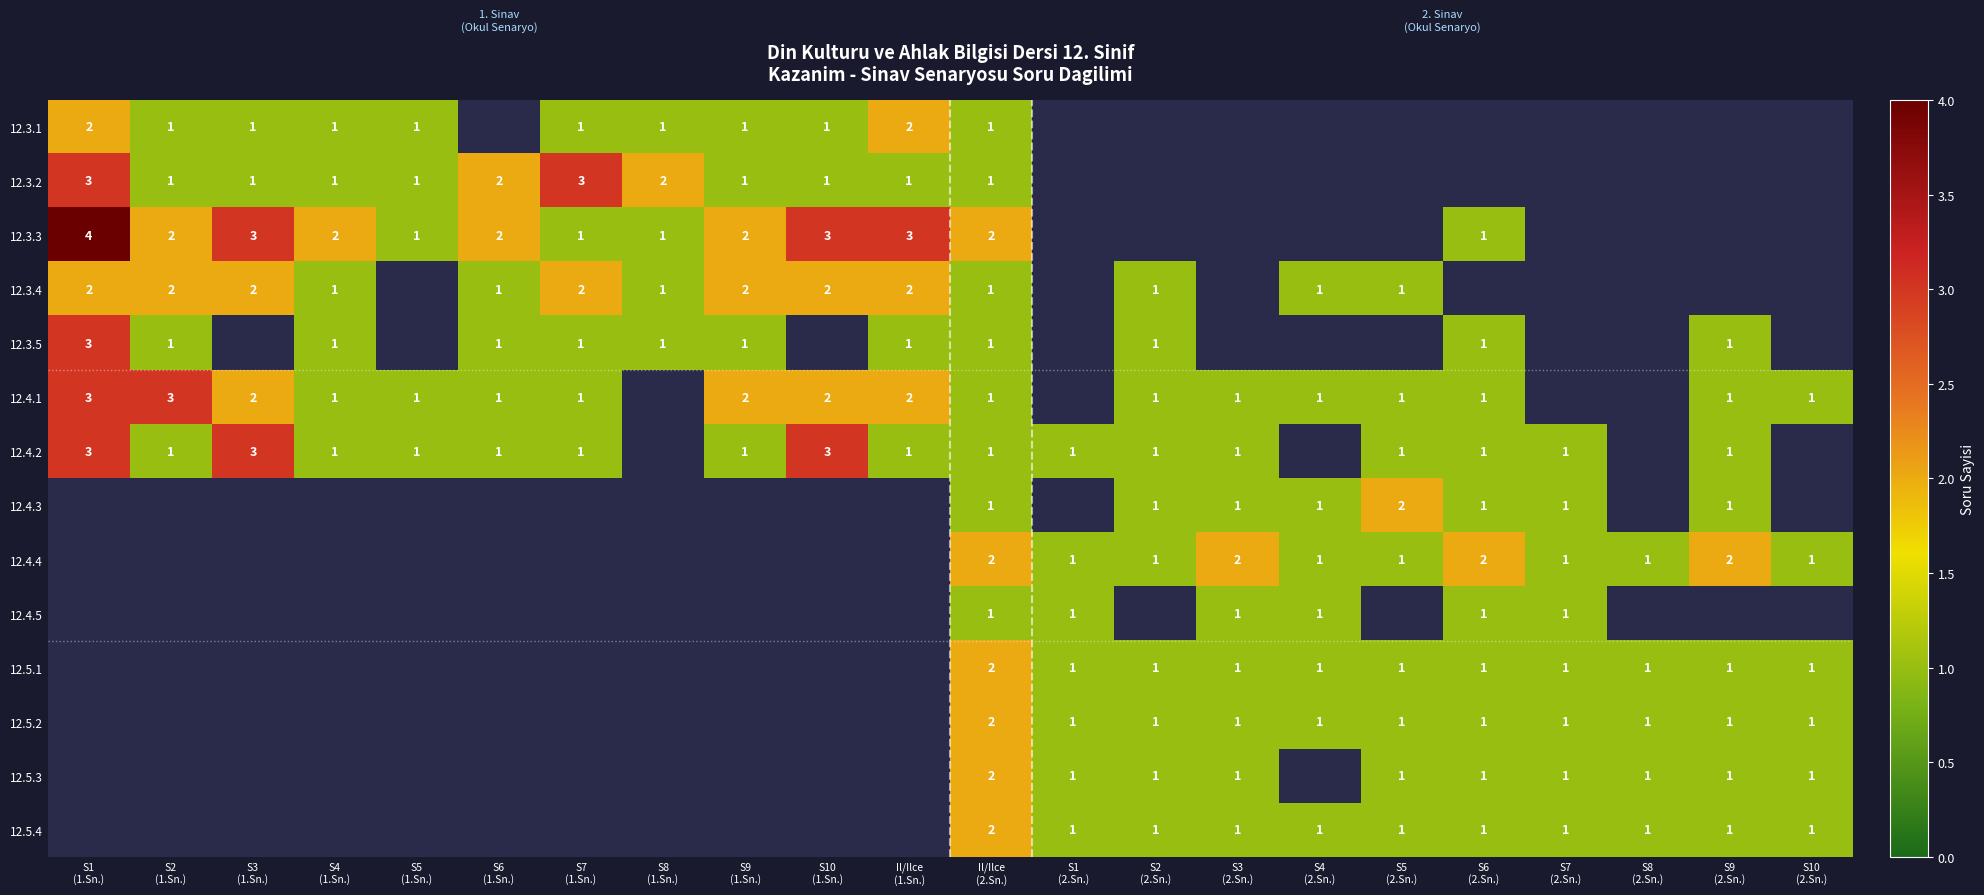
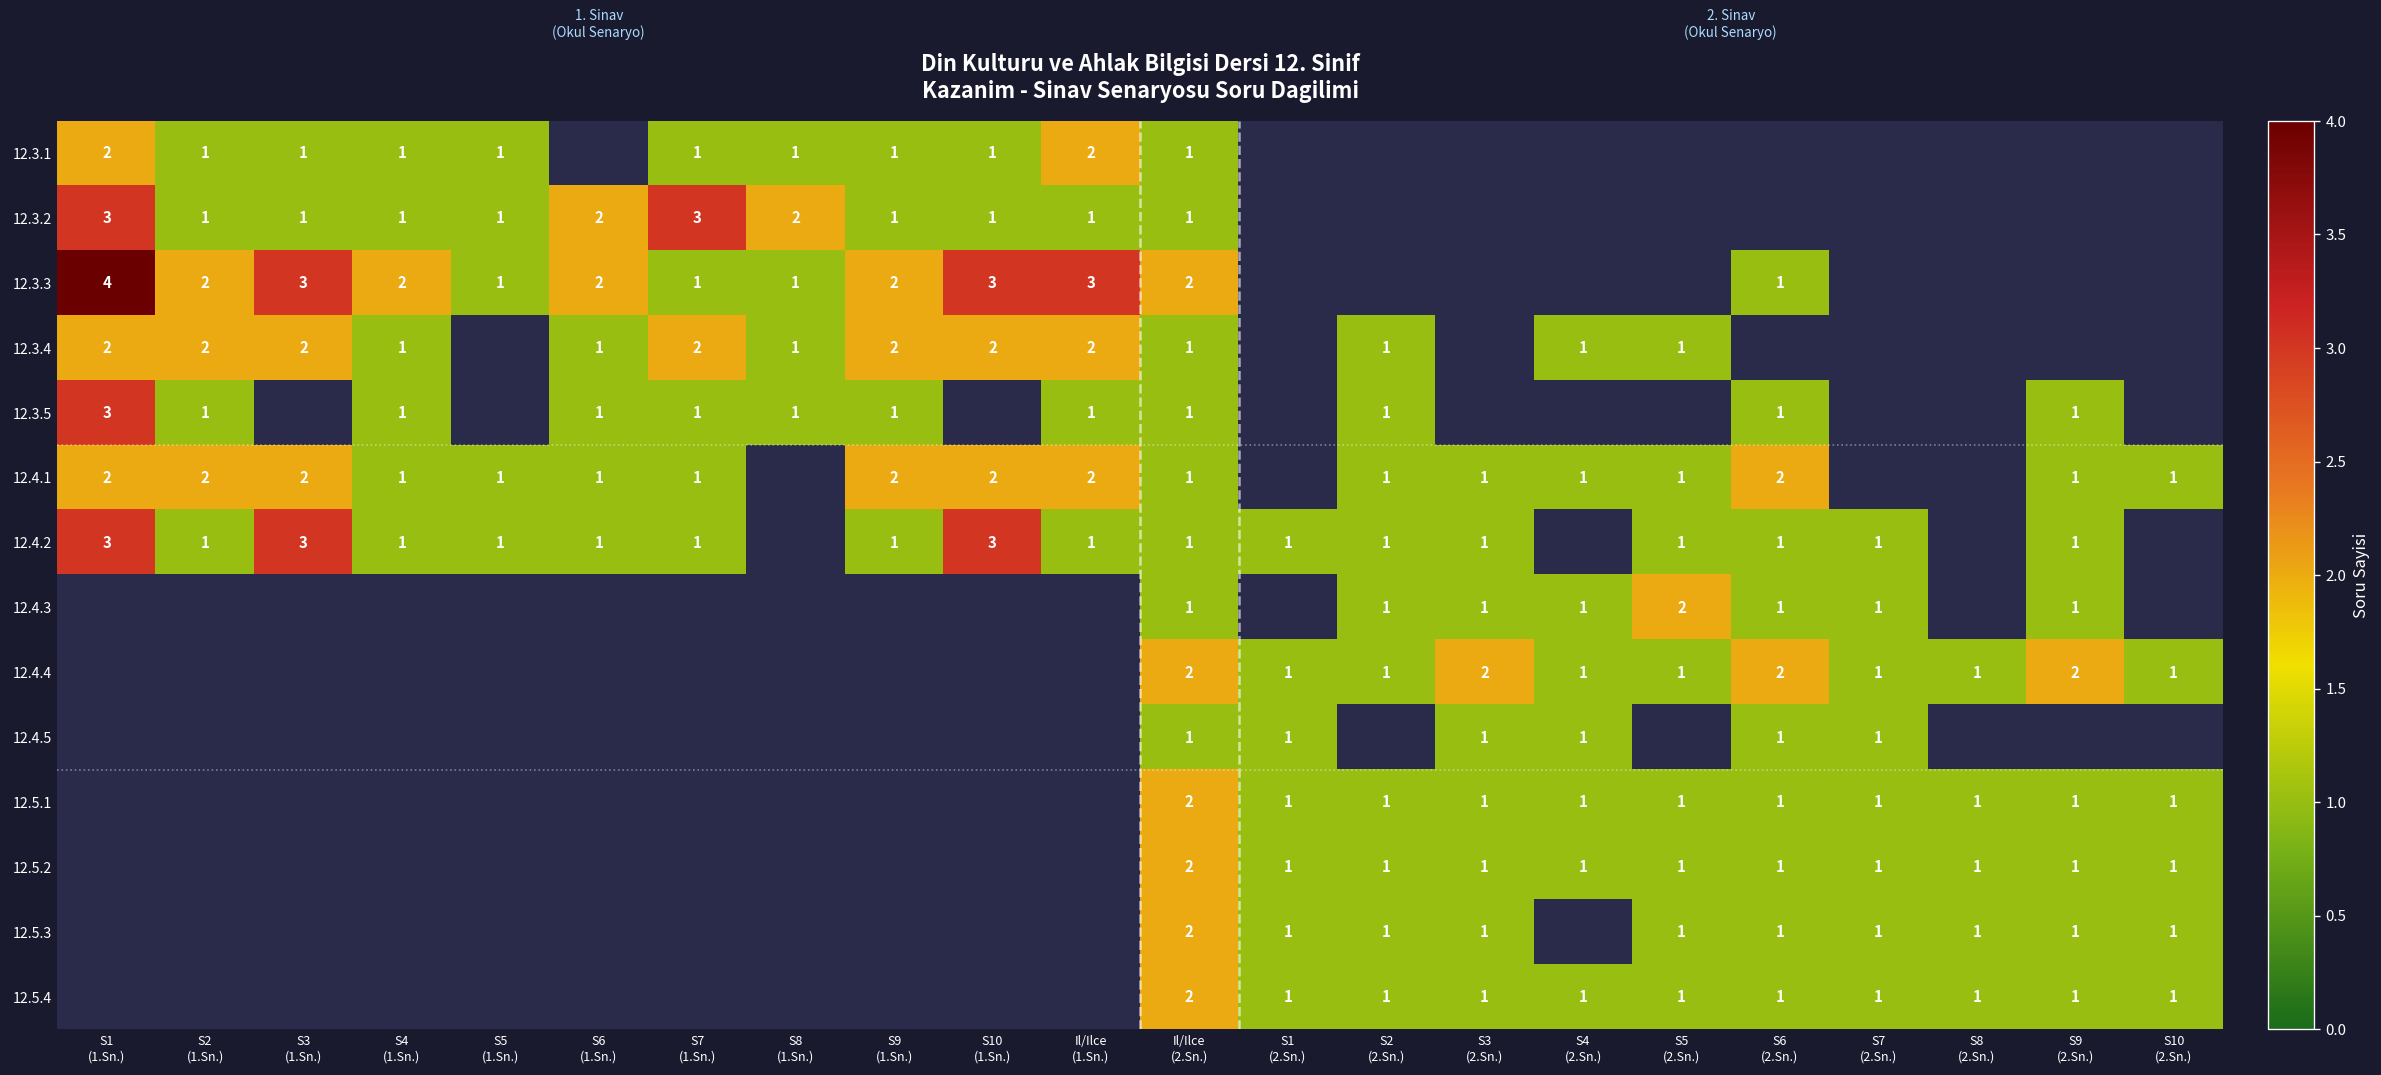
  {
    "12.3.1": {
      "S1 (1.Sn.)": 2,
      "S2 (1.Sn.)": 1,
      "S3 (1.Sn.)": 1,
      "S4 (1.Sn.)": 1,
      "S5 (1.Sn.)": 1,
      "S7 (1.Sn.)": 1,
      "S8 (1.Sn.)": 1,
      "S9 (1.Sn.)": 1,
      "S10 (1.Sn.)": 1,
      "Il/Ilce (1.Sn.)": 2,
      "Il/Ilce (2.Sn.)": 1
    },
    "12.3.2": {
      "S1 (1.Sn.)": 3,
      "S2 (1.Sn.)": 1,
      "S3 (1.Sn.)": 1,
      "S4 (1.Sn.)": 1,
      "S5 (1.Sn.)": 1,
      "S6 (1.Sn.)": 2,
      "S7 (1.Sn.)": 3,
      "S8 (1.Sn.)": 2,
      "S9 (1.Sn.)": 1,
      "S10 (1.Sn.)": 1,
      "Il/Ilce (1.Sn.)": 1,
      "Il/Ilce (2.Sn.)": 1
    },
    "12.3.3": {
      "S1 (1.Sn.)": 4,
      "S2 (1.Sn.)": 2,
      "S3 (1.Sn.)": 3,
      "S4 (1.Sn.)": 2,
      "S5 (1.Sn.)": 1,
      "S6 (1.Sn.)": 2,
      "S7 (1.Sn.)": 1,
      "S8 (1.Sn.)": 1,
      "S9 (1.Sn.)": 2,
      "S10 (1.Sn.)": 3,
      "Il/Ilce (1.Sn.)": 3,
      "Il/Ilce (2.Sn.)": 2,
      "S6 (2.Sn.)": 1
    },
    "12.3.4": {
      "S1 (1.Sn.)": 2,
      "S2 (1.Sn.)": 2,
      "S3 (1.Sn.)": 2,
      "S4 (1.Sn.)": 1,
      "S6 (1.Sn.)": 1,
      "S7 (1.Sn.)": 2,
      "S8 (1.Sn.)": 1,
      "S9 (1.Sn.)": 2,
      "S10 (1.Sn.)": 2,
      "Il/Ilce (1.Sn.)": 2,
      "Il/Ilce (2.Sn.)": 1,
      "S2 (2.Sn.)": 1,
      "S4 (2.Sn.)": 1,
      "S5 (2.Sn.)": 1
    },
    "12.3.5": {
      "S1 (1.Sn.)": 3,
      "S2 (1.Sn.)": 1,
      "S4 (1.Sn.)": 1,
      "S6 (1.Sn.)": 1,
      "S7 (1.Sn.)": 1,
      "S8 (1.Sn.)": 1,
      "S9 (1.Sn.)": 1,
      "Il/Ilce (1.Sn.)": 1,
      "Il/Ilce (2.Sn.)": 1,
      "S2 (2.Sn.)": 1,
      "S6 (2.Sn.)": 1,
      "S9 (2.Sn.)": 1
    },
    "12.4.1": {
-     "S1 (1.Sn.)": 3,
-     "S2 (1.Sn.)": 3,
+     "S1 (1.Sn.)": 2,
+     "S2 (1.Sn.)": 2,
      "S3 (1.Sn.)": 2,
      "S4 (1.Sn.)": 1,
      "S5 (1.Sn.)": 1,
      "S6 (1.Sn.)": 1,
      "S7 (1.Sn.)": 1,
      "S9 (1.Sn.)": 2,
      "S10 (1.Sn.)": 2,
      "Il/Ilce (1.Sn.)": 2,
      "Il/Ilce (2.Sn.)": 1,
      "S2 (2.Sn.)": 1,
      "S3 (2.Sn.)": 1,
      "S4 (2.Sn.)": 1,
      "S5 (2.Sn.)": 1,
-     "S6 (2.Sn.)": 1,
+     "S6 (2.Sn.)": 2,
      "S9 (2.Sn.)": 1,
      "S10 (2.Sn.)": 1
    },
    "12.4.2": {
      "S1 (1.Sn.)": 3,
      "S2 (1.Sn.)": 1,
      "S3 (1.Sn.)": 3,
      "S4 (1.Sn.)": 1,
      "S5 (1.Sn.)": 1,
      "S6 (1.Sn.)": 1,
      "S7 (1.Sn.)": 1,
      "S9 (1.Sn.)": 1,
      "S10 (1.Sn.)": 3,
      "Il/Ilce (1.Sn.)": 1,
      "Il/Ilce (2.Sn.)": 1,
      "S1 (2.Sn.)": 1,
      "S2 (2.Sn.)": 1,
      "S3 (2.Sn.)": 1,
      "S5 (2.Sn.)": 1,
      "S6 (2.Sn.)": 1,
      "S7 (2.Sn.)": 1,
      "S9 (2.Sn.)": 1
    },
    "12.4.3": {
      "Il/Ilce (2.Sn.)": 1,
      "S2 (2.Sn.)": 1,
      "S3 (2.Sn.)": 1,
      "S4 (2.Sn.)": 1,
      "S5 (2.Sn.)": 2,
      "S6 (2.Sn.)": 1,
      "S7 (2.Sn.)": 1,
      "S9 (2.Sn.)": 1
    },
    "12.4.4": {
      "Il/Ilce (2.Sn.)": 2,
      "S1 (2.Sn.)": 1,
      "S2 (2.Sn.)": 1,
      "S3 (2.Sn.)": 2,
      "S4 (2.Sn.)": 1,
      "S5 (2.Sn.)": 1,
      "S6 (2.Sn.)": 2,
      "S7 (2.Sn.)": 1,
      "S8 (2.Sn.)": 1,
      "S9 (2.Sn.)": 2,
      "S10 (2.Sn.)": 1
    },
    "12.4.5": {
      "Il/Ilce (2.Sn.)": 1,
      "S1 (2.Sn.)": 1,
      "S3 (2.Sn.)": 1,
      "S4 (2.Sn.)": 1,
      "S6 (2.Sn.)": 1,
      "S7 (2.Sn.)": 1
    },
    "12.5.1": {
      "Il/Ilce (2.Sn.)": 2,
      "S1 (2.Sn.)": 1,
      "S2 (2.Sn.)": 1,
      "S3 (2.Sn.)": 1,
      "S4 (2.Sn.)": 1,
      "S5 (2.Sn.)": 1,
      "S6 (2.Sn.)": 1,
      "S7 (2.Sn.)": 1,
      "S8 (2.Sn.)": 1,
      "S9 (2.Sn.)": 1,
      "S10 (2.Sn.)": 1
    },
    "12.5.2": {
      "Il/Ilce (2.Sn.)": 2,
      "S1 (2.Sn.)": 1,
      "S2 (2.Sn.)": 1,
      "S3 (2.Sn.)": 1,
      "S4 (2.Sn.)": 1,
      "S5 (2.Sn.)": 1,
      "S6 (2.Sn.)": 1,
      "S7 (2.Sn.)": 1,
      "S8 (2.Sn.)": 1,
      "S9 (2.Sn.)": 1,
      "S10 (2.Sn.)": 1
    },
    "12.5.3": {
      "Il/Ilce (2.Sn.)": 2,
      "S1 (2.Sn.)": 1,
      "S2 (2.Sn.)": 1,
      "S3 (2.Sn.)": 1,
      "S5 (2.Sn.)": 1,
      "S6 (2.Sn.)": 1,
      "S7 (2.Sn.)": 1,
      "S8 (2.Sn.)": 1,
      "S9 (2.Sn.)": 1,
      "S10 (2.Sn.)": 1
    },
    "12.5.4": {
      "Il/Ilce (2.Sn.)": 2,
      "S1 (2.Sn.)": 1,
      "S2 (2.Sn.)": 1,
      "S3 (2.Sn.)": 1,
      "S4 (2.Sn.)": 1,
      "S5 (2.Sn.)": 1,
      "S6 (2.Sn.)": 1,
      "S7 (2.Sn.)": 1,
      "S8 (2.Sn.)": 1,
      "S9 (2.Sn.)": 1,
      "S10 (2.Sn.)": 1
    }
  }
